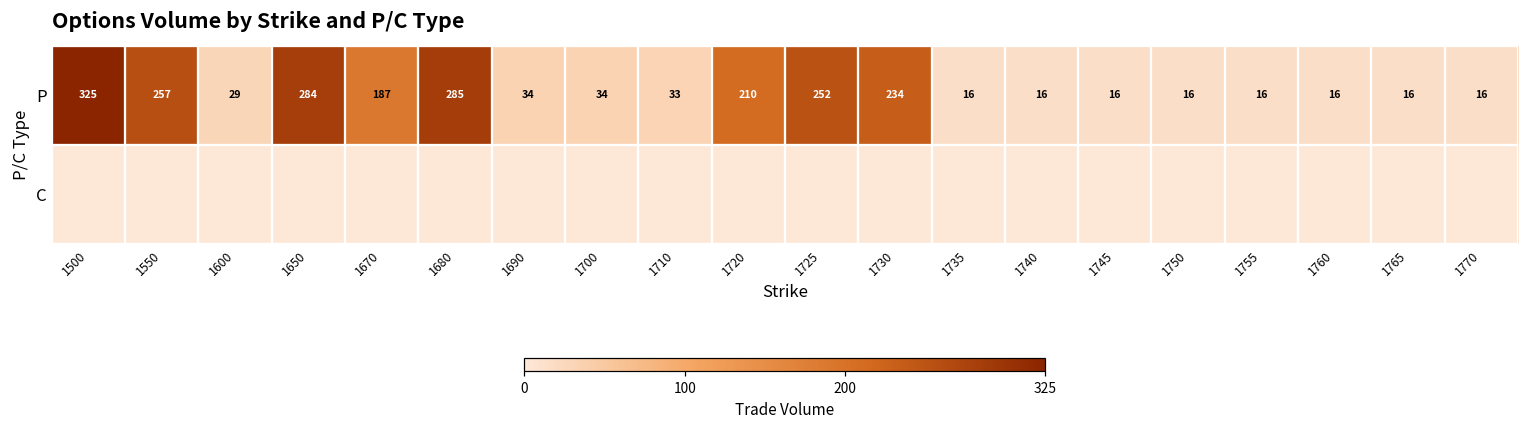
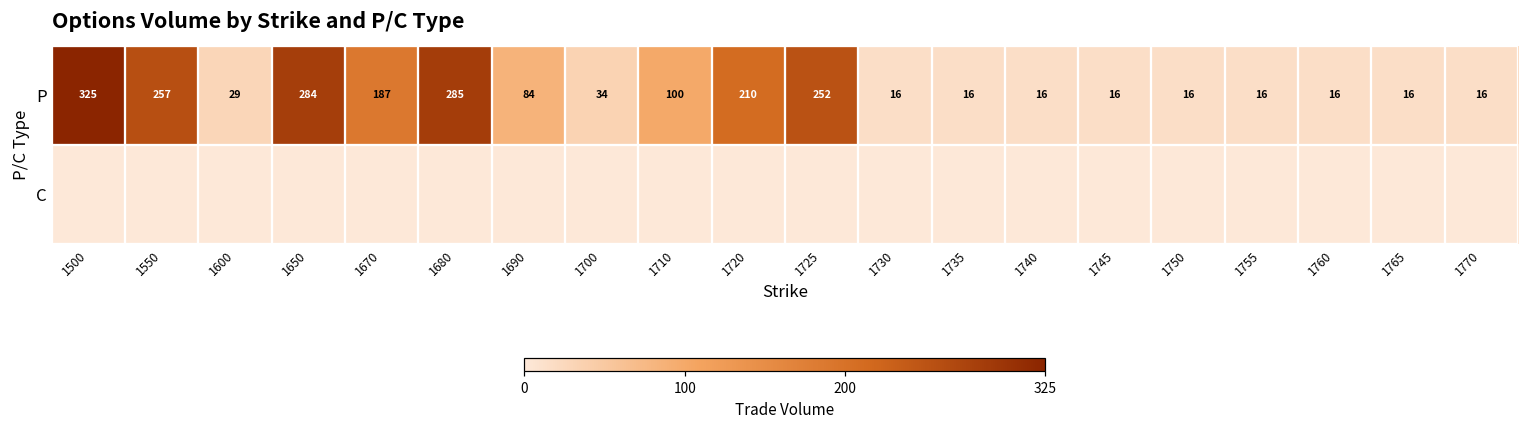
  {
    "P": {
      "1500": 325,
      "1550": 257,
      "1600": 29,
      "1650": 284,
      "1670": 187,
      "1680": 285,
-     "1690": 34,
+     "1690": 84,
      "1700": 34,
-     "1710": 33,
+     "1710": 100,
      "1720": 210,
      "1725": 252,
-     "1730": 234,
+     "1730": 16,
      "1735": 16,
      "1740": 16,
      "1745": 16,
      "1750": 16,
      "1755": 16,
      "1760": 16,
      "1765": 16,
      "1770": 16
    }
  }
